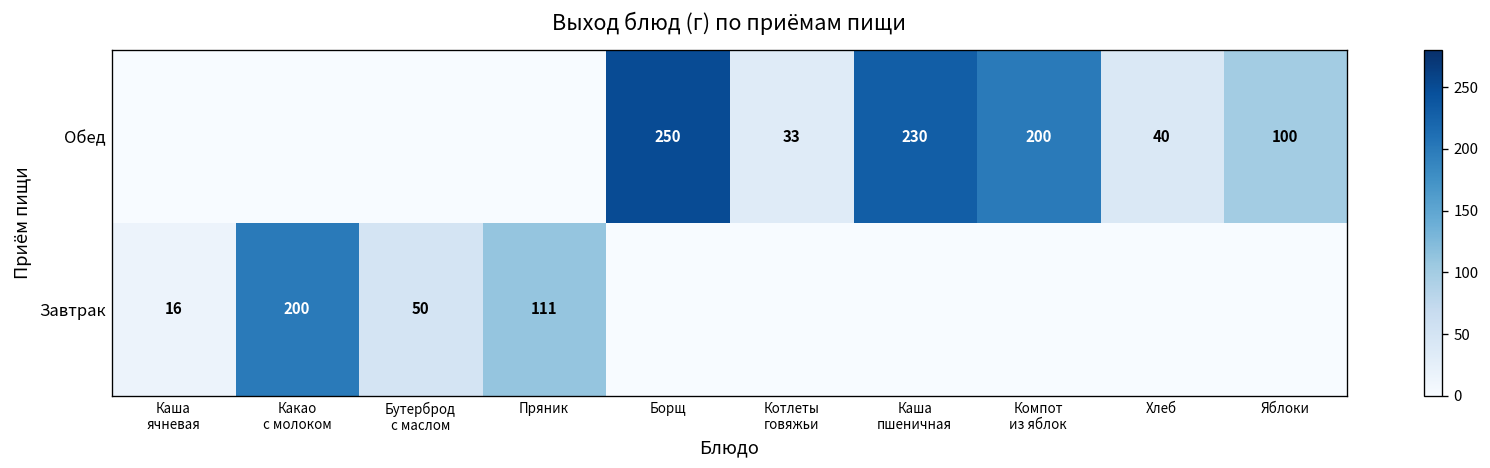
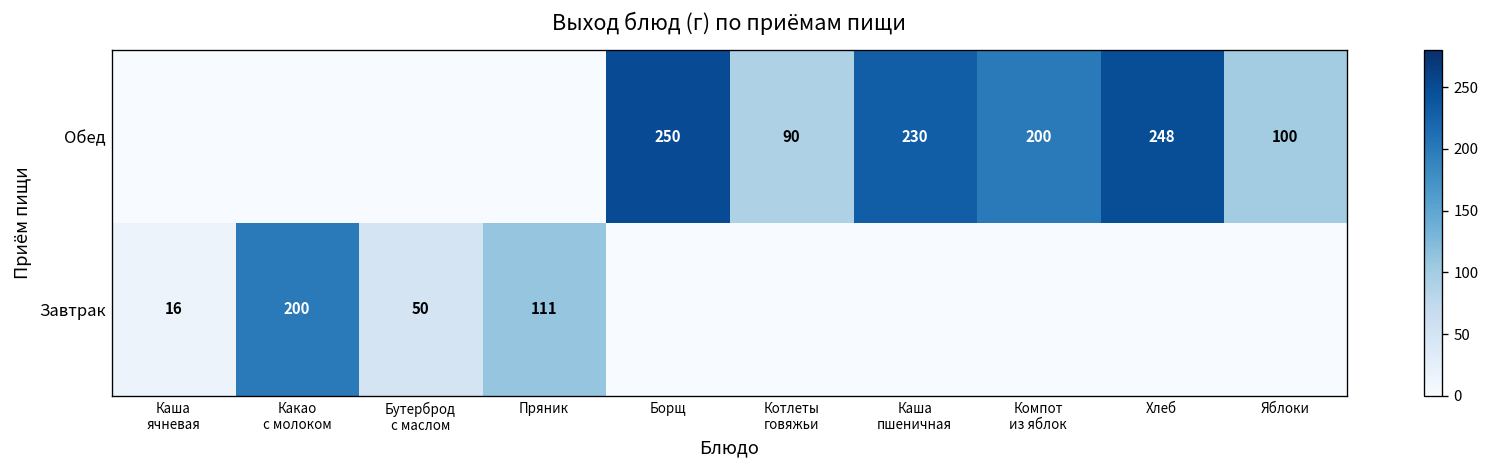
  {
    "Обед": {
      "Борщ": 250,
-     "Котлеты говяжьи": 33,
+     "Котлеты говяжьи": 90,
      "Каша пшеничная": 230,
      "Компот из яблок": 200,
-     "Хлеб": 40,
+     "Хлеб": 248,
      "Яблоки": 100
    },
    "Завтрак": {
      "Каша ячневая": 16,
      "Какао с молоком": 200,
      "Бутерброд с маслом": 50,
      "Пряник": 111
    }
  }
